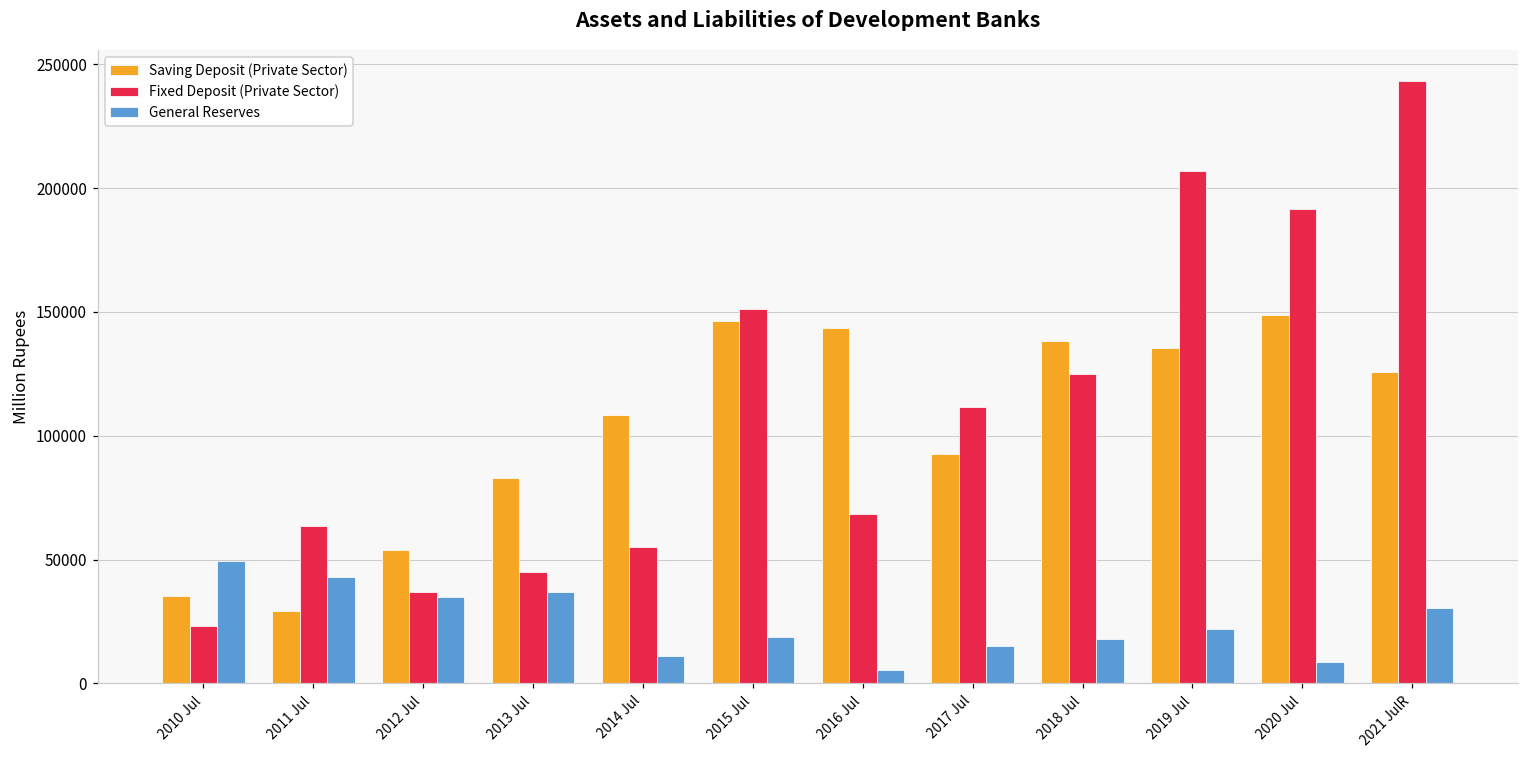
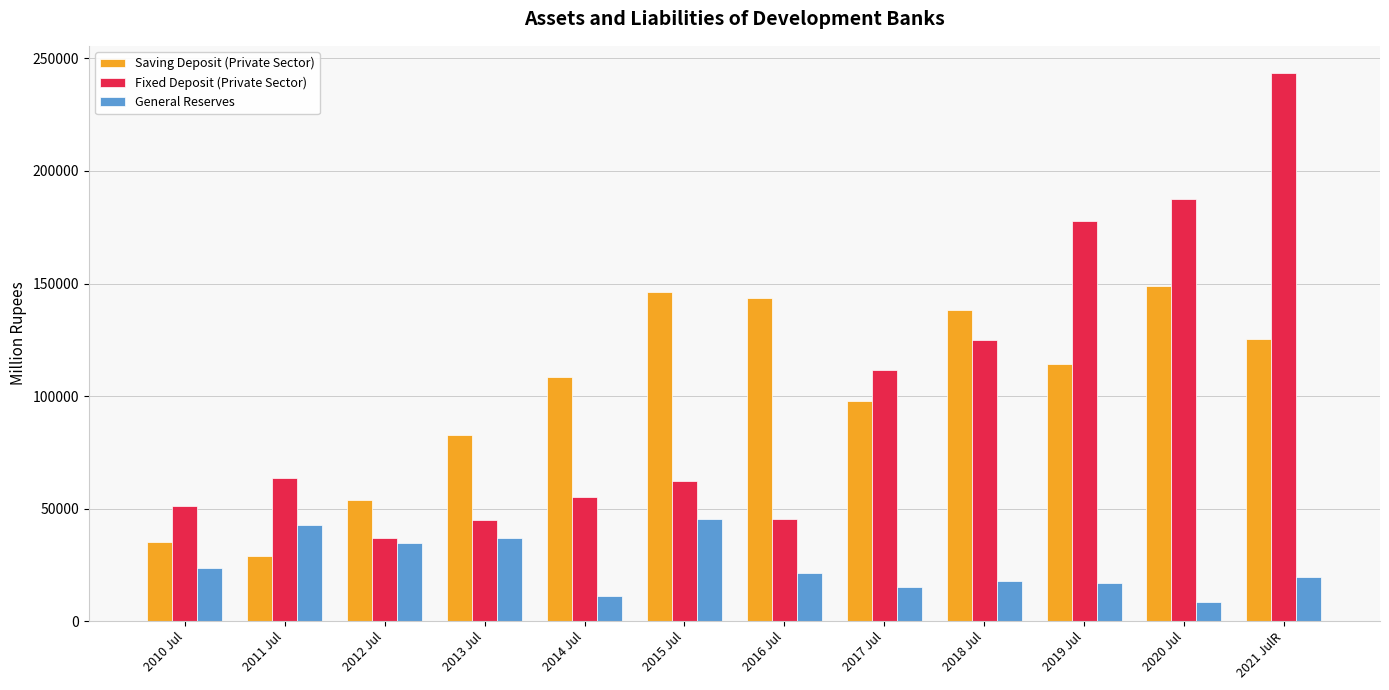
  {
    "Saving Deposit (Private Sector)": {
      "2010 Jul": 35000,
      "2011 Jul": 29000,
      "2012 Jul": 54000,
      "2013 Jul": 83000,
      "2014 Jul": 108000,
      "2015 Jul": 146000,
      "2016 Jul": 143000,
-     "2017 Jul": 93000,
+     "2017 Jul": 98000,
      "2018 Jul": 138000,
-     "2019 Jul": 135000,
+     "2019 Jul": 114000,
      "2020 Jul": 149000,
      "2021 JulR": 126000
    },
    "Fixed Deposit (Private Sector)": {
-     "2010 Jul": 23000,
+     "2010 Jul": 51000,
      "2011 Jul": 64000,
      "2012 Jul": 37000,
      "2013 Jul": 45000,
      "2014 Jul": 55000,
-     "2015 Jul": 151000,
-     "2016 Jul": 68000,
+     "2015 Jul": 62000,
+     "2016 Jul": 45000,
      "2017 Jul": 111000,
      "2018 Jul": 125000,
-     "2019 Jul": 207000,
-     "2020 Jul": 192000,
+     "2019 Jul": 178000,
+     "2020 Jul": 187000,
      "2021 JulR": 243000
    },
    "General Reserves": {
-     "2010 Jul": 50000,
+     "2010 Jul": 24000,
      "2011 Jul": 43000,
      "2012 Jul": 35000,
      "2013 Jul": 37000,
      "2014 Jul": 11000,
-     "2015 Jul": 19000,
-     "2016 Jul": 5000,
+     "2015 Jul": 46000,
+     "2016 Jul": 21000,
      "2017 Jul": 15000,
      "2018 Jul": 18000,
-     "2019 Jul": 22000,
+     "2019 Jul": 17000,
      "2020 Jul": 9000,
-     "2021 JulR": 30000
+     "2021 JulR": 20000
    }
  }
